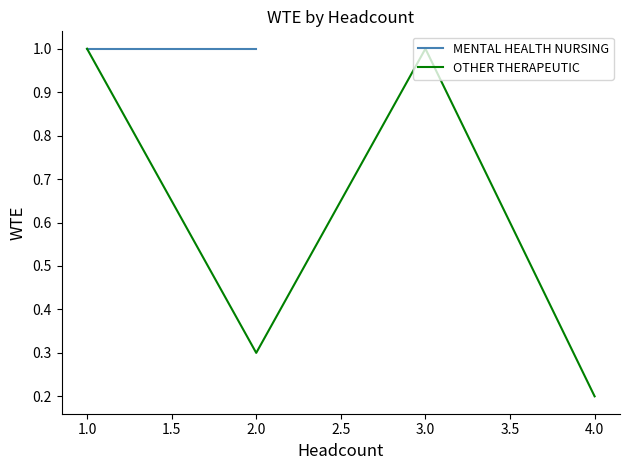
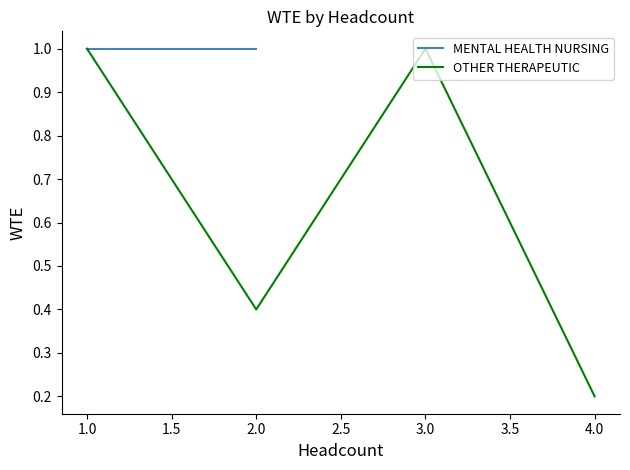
  {
    "MENTAL HEALTH NURSING": {
      "2.0": 1.0
    },
    "OTHER THERAPEUTIC": {
-     "2.0": 0.3,
+     "2.0": 0.4,
      "4.0": 0.2
    }
  }
